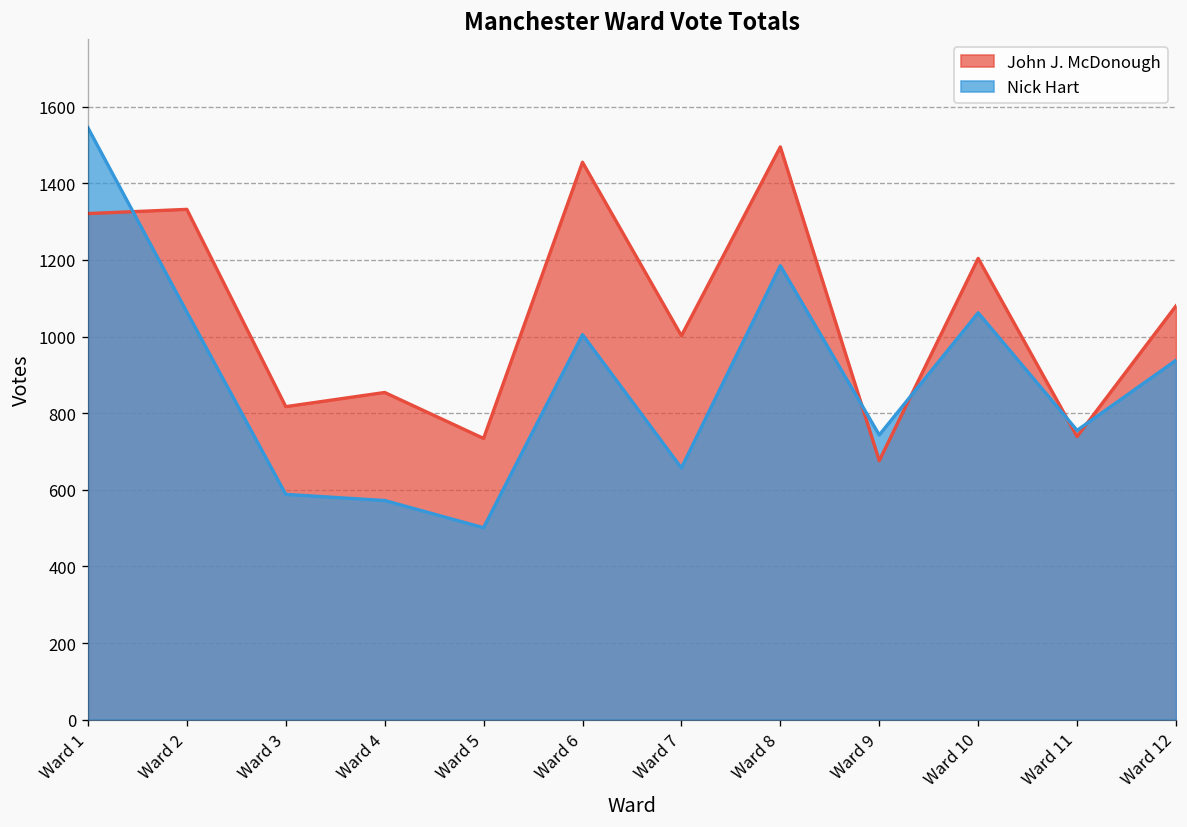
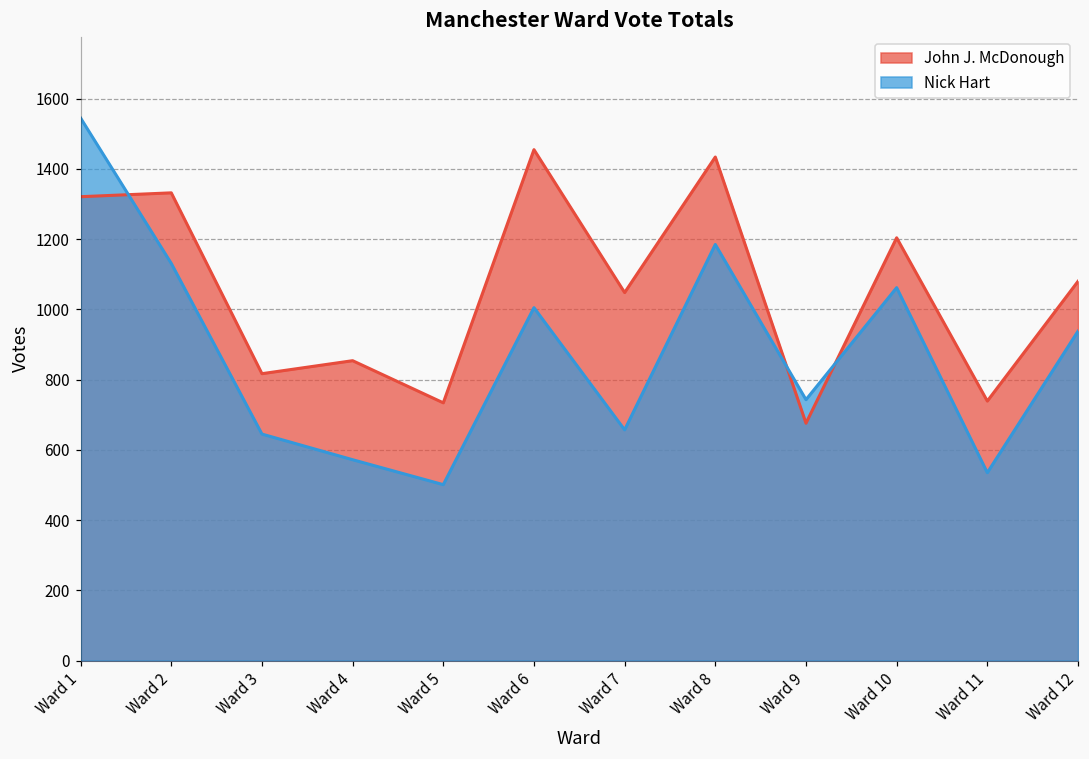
  {
    "John J. McDonough": {
      "Ward 1": 1320,
      "Ward 2": 1330,
      "Ward 3": 820,
      "Ward 4": 850,
      "Ward 5": 730,
      "Ward 6": 1460,
-     "Ward 7": 1000,
-     "Ward 8": 1500,
+     "Ward 7": 1050,
+     "Ward 8": 1430,
      "Ward 9": 680,
      "Ward 10": 1200,
      "Ward 11": 740,
      "Ward 12": 1080
    },
    "Nick Hart": {
      "Ward 1": 1550,
-     "Ward 2": 1060,
-     "Ward 3": 590,
+     "Ward 2": 1130,
+     "Ward 3": 650,
      "Ward 4": 570,
      "Ward 5": 500,
      "Ward 6": 1010,
      "Ward 7": 660,
      "Ward 8": 1190,
      "Ward 9": 740,
      "Ward 10": 1060,
-     "Ward 11": 760,
+     "Ward 11": 540,
      "Ward 12": 940
    }
  }
